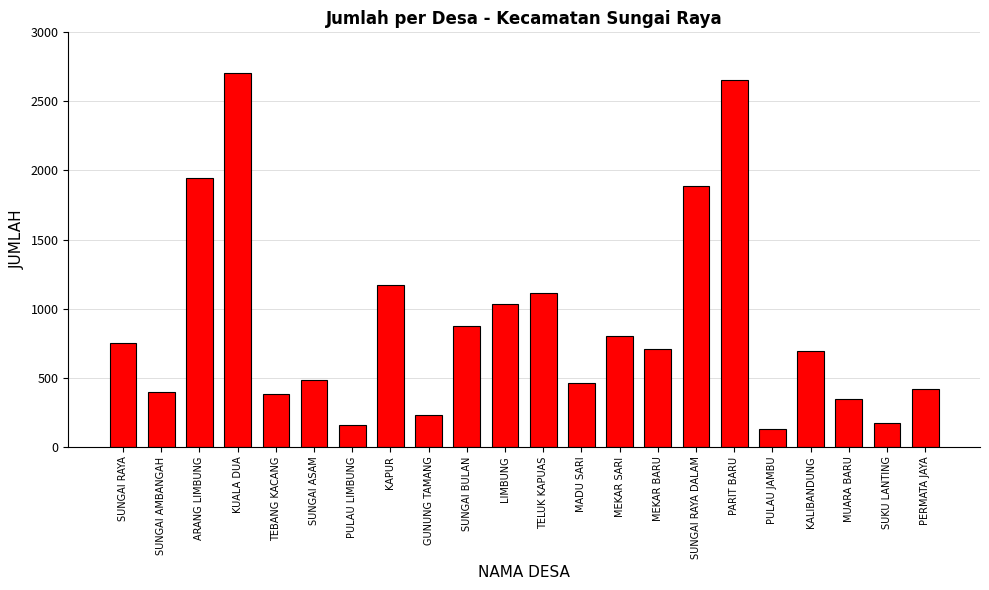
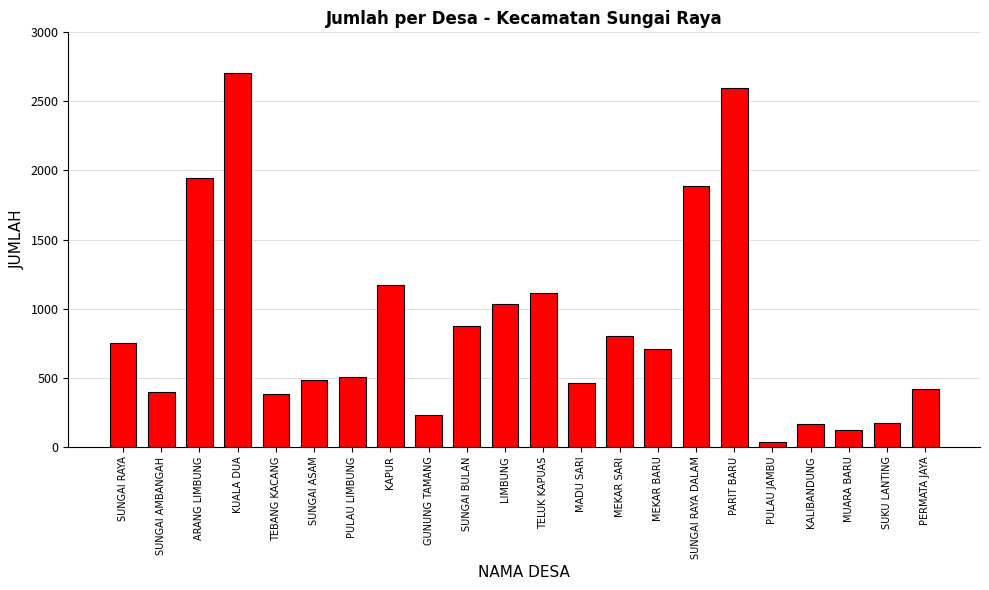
  {
    "SUNGAI RAYA": 750,
    "SUNGAI AMBANGAH": 390,
    "ARANG LIMBUNG": 1940,
    "KUALA DUA": 2710,
    "TEBANG KACANG": 380,
    "SUNGAI ASAM": 480,
-   "PULAU LIMBUNG": 160,
+   "PULAU LIMBUNG": 500,
    "KAPUR": 1170,
    "GUNUNG TAMANG": 230,
    "SUNGAI BULAN": 880,
    "LIMBUNG": 1030,
    "TELUK KAPUAS": 1120,
    "MADU SARI": 460,
    "MEKAR SARI": 800,
    "MEKAR BARU": 710,
    "SUNGAI RAYA DALAM": 1890,
-   "PARIT BARU": 2660,
-   "PULAU JAMBU": 130,
-   "KALIBANDUNG": 690,
-   "MUARA BARU": 350,
+   "PARIT BARU": 2600,
+   "PULAU JAMBU": 30,
+   "KALIBANDUNG": 160,
+   "MUARA BARU": 120,
    "SUKU LANTING": 170,
    "PERMATA JAYA": 420
  }
